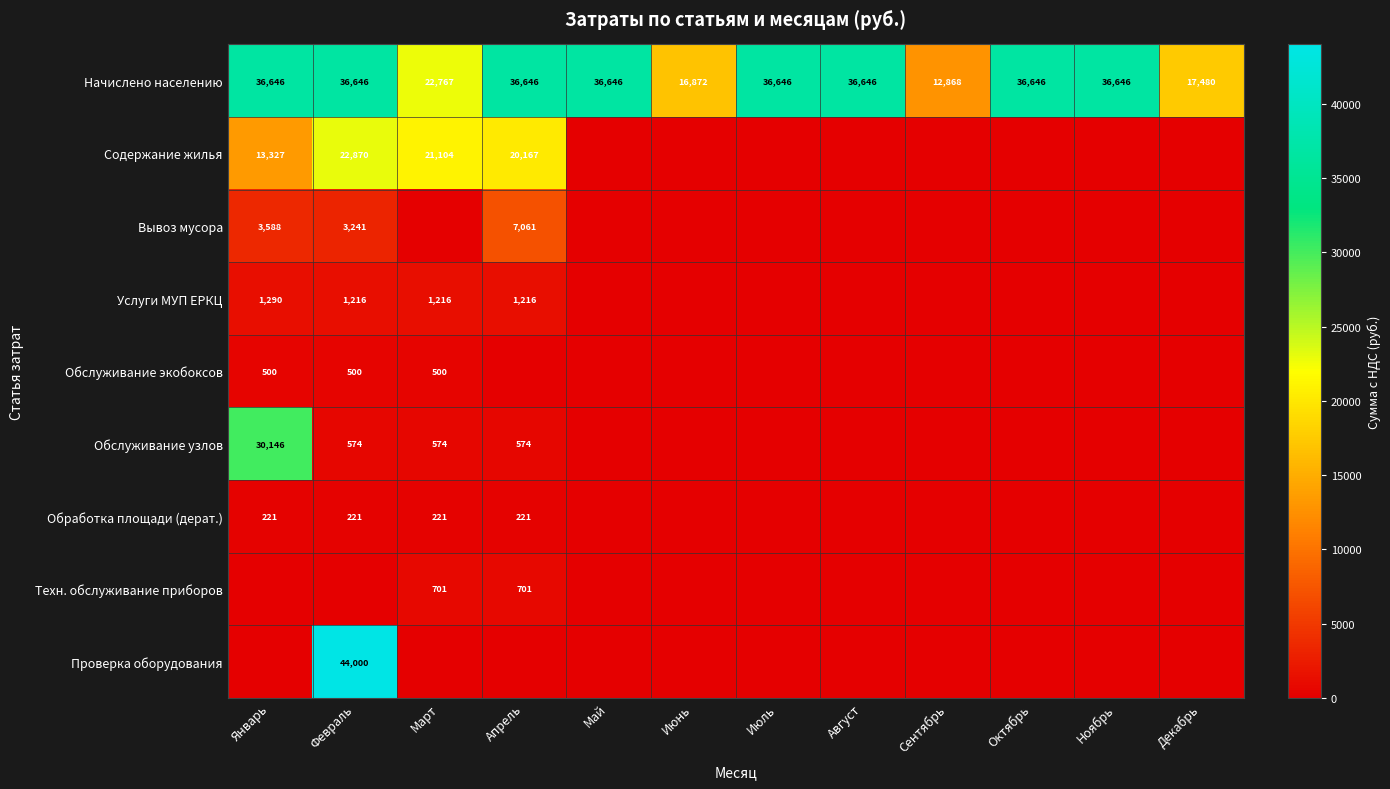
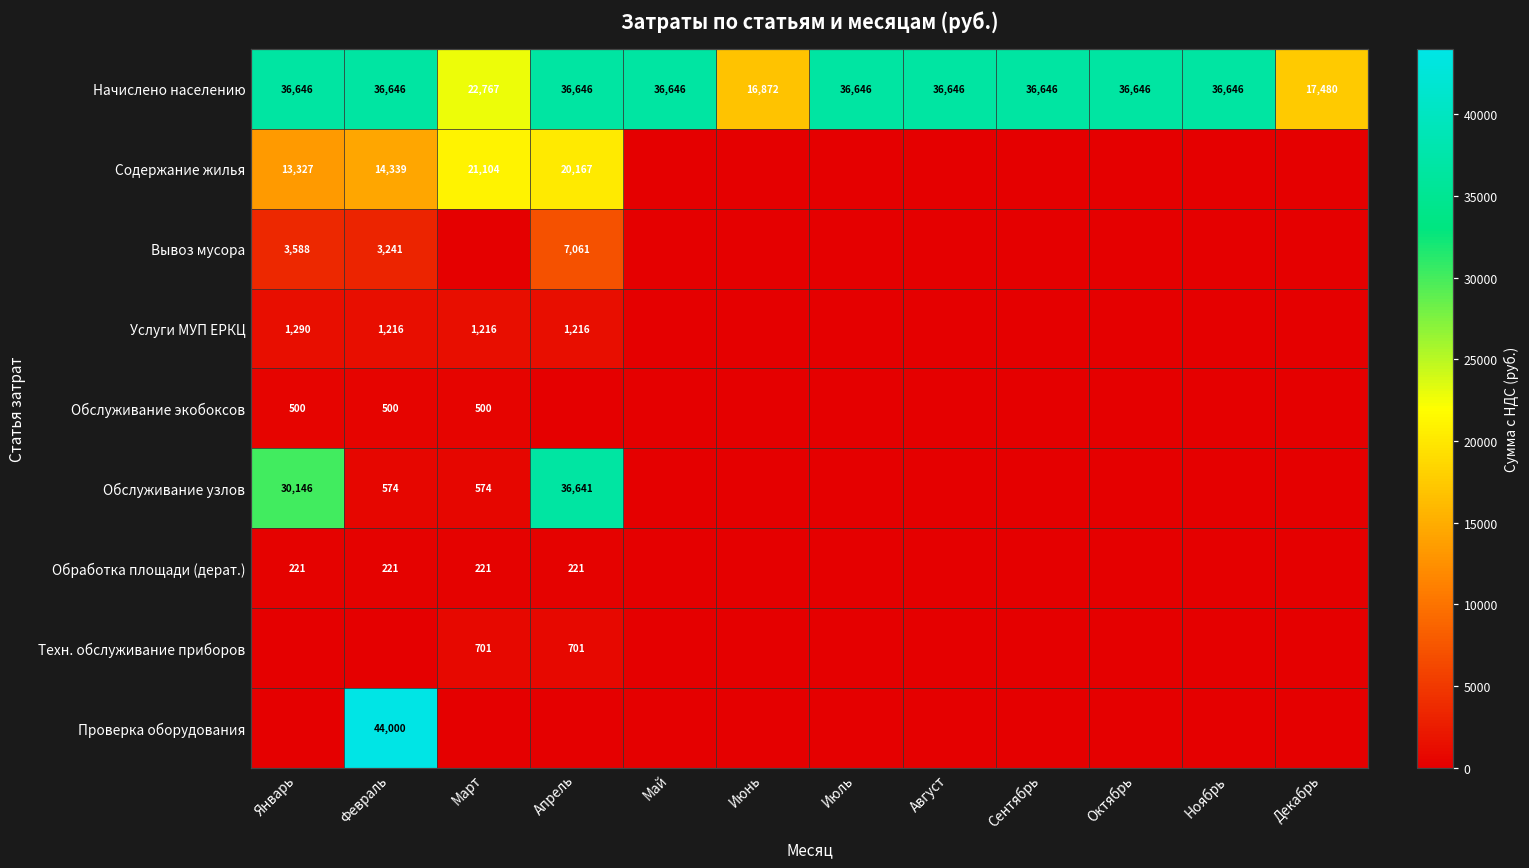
  {
    "Начислено населению": {
      "Январь": "36,646",
      "Февраль": "36,646",
      "Март": "22,767",
      "Апрель": "36,646",
      "Май": "36,646",
      "Июнь": "16,872",
      "Июль": "36,646",
      "Август": "36,646",
-     "Сентябрь": "12,868",
+     "Сентябрь": "36,646",
      "Октябрь": "36,646",
      "Ноябрь": "36,646",
      "Декабрь": "17,480"
    },
    "Содержание жилья": {
      "Январь": "13,327",
-     "Февраль": "22,870",
+     "Февраль": "14,339",
      "Март": "21,104",
      "Апрель": "20,167"
    },
    "Вывоз мусора": {
      "Январь": "3,588",
      "Февраль": "3,241",
      "Апрель": "7,061"
    },
    "Услуги МУП ЕРКЦ": {
      "Январь": "1,290",
      "Февраль": "1,216",
      "Март": "1,216",
      "Апрель": "1,216"
    },
    "Обслуживание экобоксов": {
      "Январь": "500",
      "Февраль": "500",
      "Март": "500"
    },
    "Обслуживание узлов": {
      "Январь": "30,146",
      "Февраль": "574",
      "Март": "574",
-     "Апрель": "574"
+     "Апрель": "36,641"
    },
    "Обработка площади (дерат.)": {
      "Январь": "221",
      "Февраль": "221",
      "Март": "221",
      "Апрель": "221"
    },
    "Техн. обслуживание приборов": {
      "Март": "701",
      "Апрель": "701"
    },
    "Проверка оборудования": {
      "Февраль": "44,000"
    }
  }
